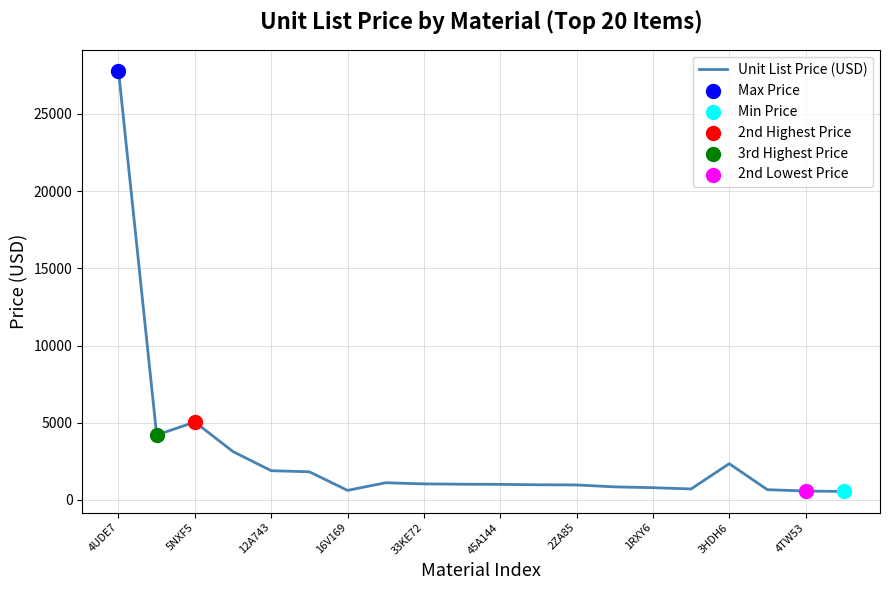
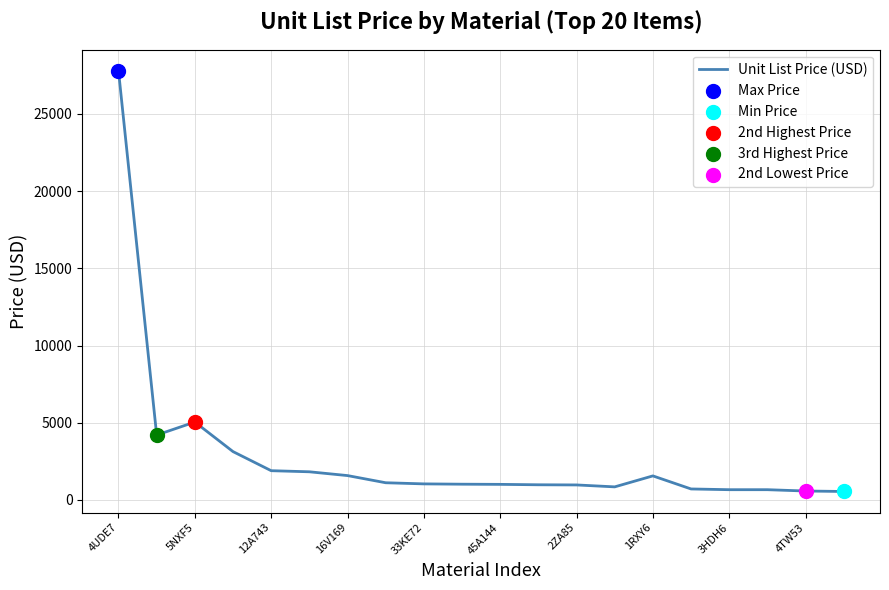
  {
    "Unit List Price (USD)": {
      "12A743": 1900,
-     "16V169": 600,
+     "16V169": 1600,
      "33KE72": 1000,
      "45A144": 1000,
      "2ZA85": 1000,
-     "1RXY6": 800,
-     "3HDH6": 2300
+     "1RXY6": 1600,
+     "3HDH6": 700
    }
  }
